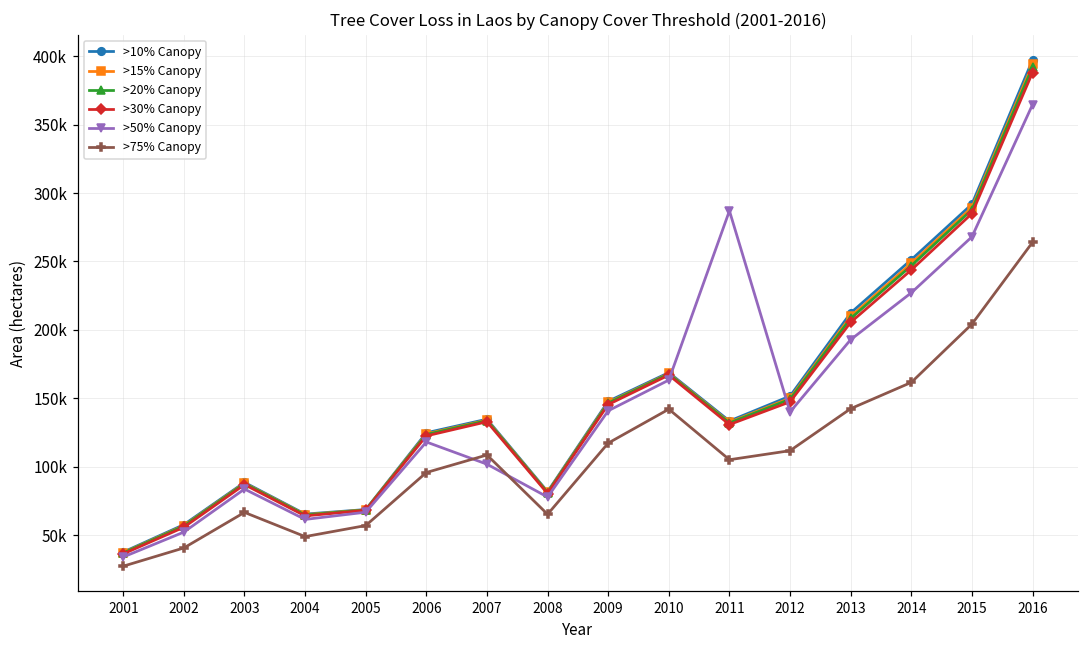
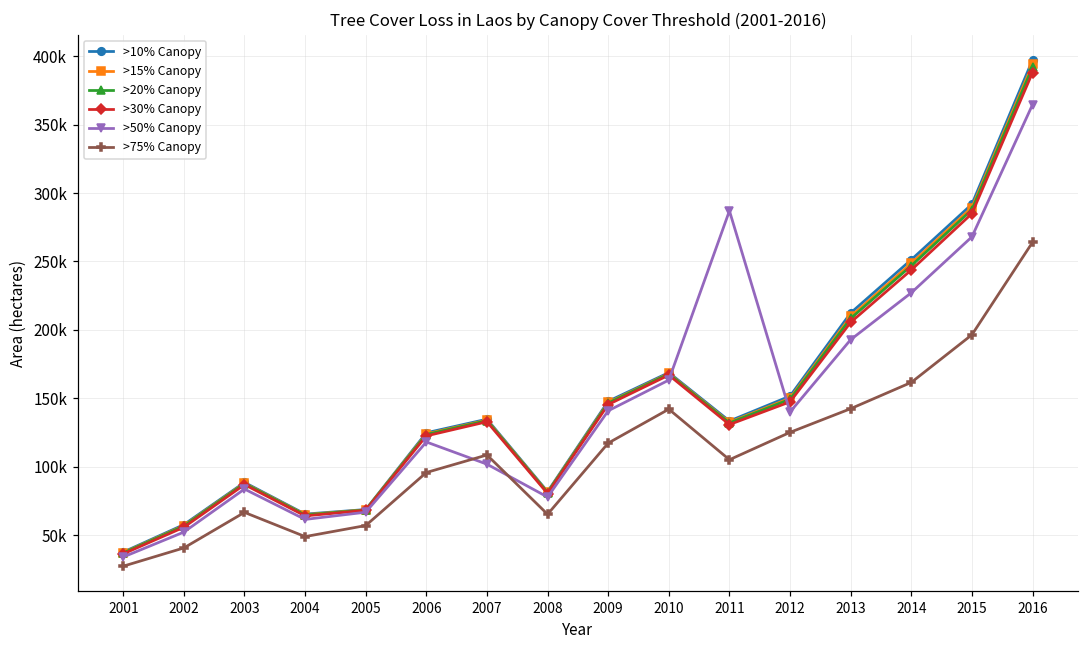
  {
    ">10% Canopy": {
      "2013": 212000,
      "2014": 251000,
      "2015": 292000,
      "2016": 397000
    },
    ">30% Canopy": {
      "2013": 206000,
      "2014": 244000,
      "2015": 285000,
      "2016": 388000
    },
    ">50% Canopy": {
      "2001": 34000,
      "2002": 52000,
      "2003": 84000,
      "2004": 62000,
      "2006": 118000,
      "2007": 102000,
      "2008": 78000,
      "2009": 141000,
      "2010": 163000,
      "2011": 287000,
      "2012": 140000,
      "2013": 193000,
      "2014": 227000,
      "2015": 268000,
      "2016": 365000
    },
    ">75% Canopy": {
      "2001": 27000,
      "2002": 41000,
      "2003": 67000,
      "2004": 49000,
      "2005": 57000,
      "2006": 96000,
      "2007": 109000,
      "2008": 65000,
      "2009": 117000,
      "2010": 142000,
      "2011": 105000,
-     "2012": 112000,
+     "2012": 125000,
      "2013": 143000,
      "2014": 162000,
-     "2015": 204000,
+     "2015": 196000,
      "2016": 264000
    }
  }
